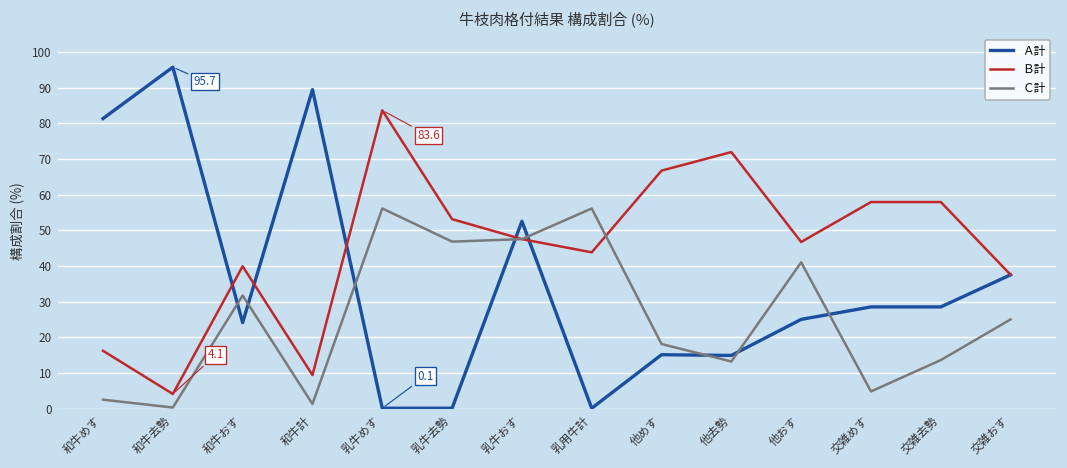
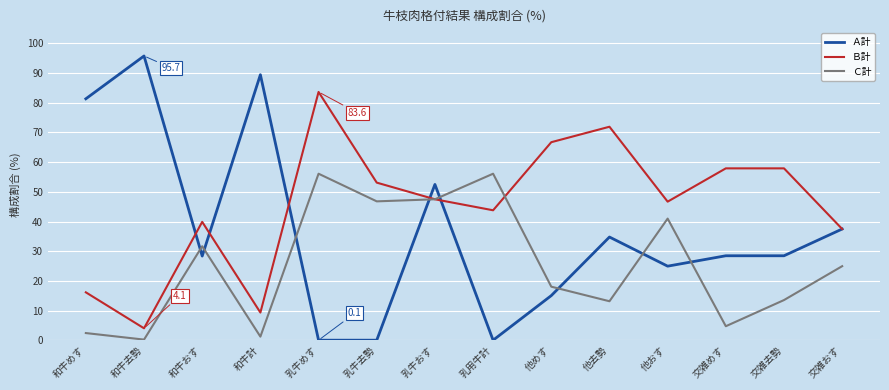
  {
    "Ａ計": {
      "和牛めす": 81,
-     "和牛おす": 24,
+     "和牛おす": 28,
      "和牛計": 89,
      "乳牛おす": 53,
      "乳用牛計": 0,
      "他めす": 15,
-     "他去勢": 15,
+     "他去勢": 35,
      "他おす": 25,
      "交雑めす": 29,
      "交雑去勢": 29
    },
    "Ｂ計": {
      "和牛めす": 16,
      "和牛おす": 40,
      "和牛計": 9,
      "乳牛去勢": 53,
      "乳用牛計": 44,
      "他めす": 67,
      "他去勢": 72,
      "他おす": 47,
      "交雑めす": 58,
      "交雑去勢": 58
    },
    "Ｃ計": {
      "和牛めす": 3,
      "和牛去勢": 0,
      "和牛おす": 32,
      "和牛計": 1,
      "乳牛めす": 56,
      "乳牛去勢": 47,
      "乳用牛計": 56,
      "他めす": 18,
      "他去勢": 13,
      "他おす": 41,
      "交雑めす": 5,
      "交雑去勢": 14,
      "交雑おす": 25
    }
  }
